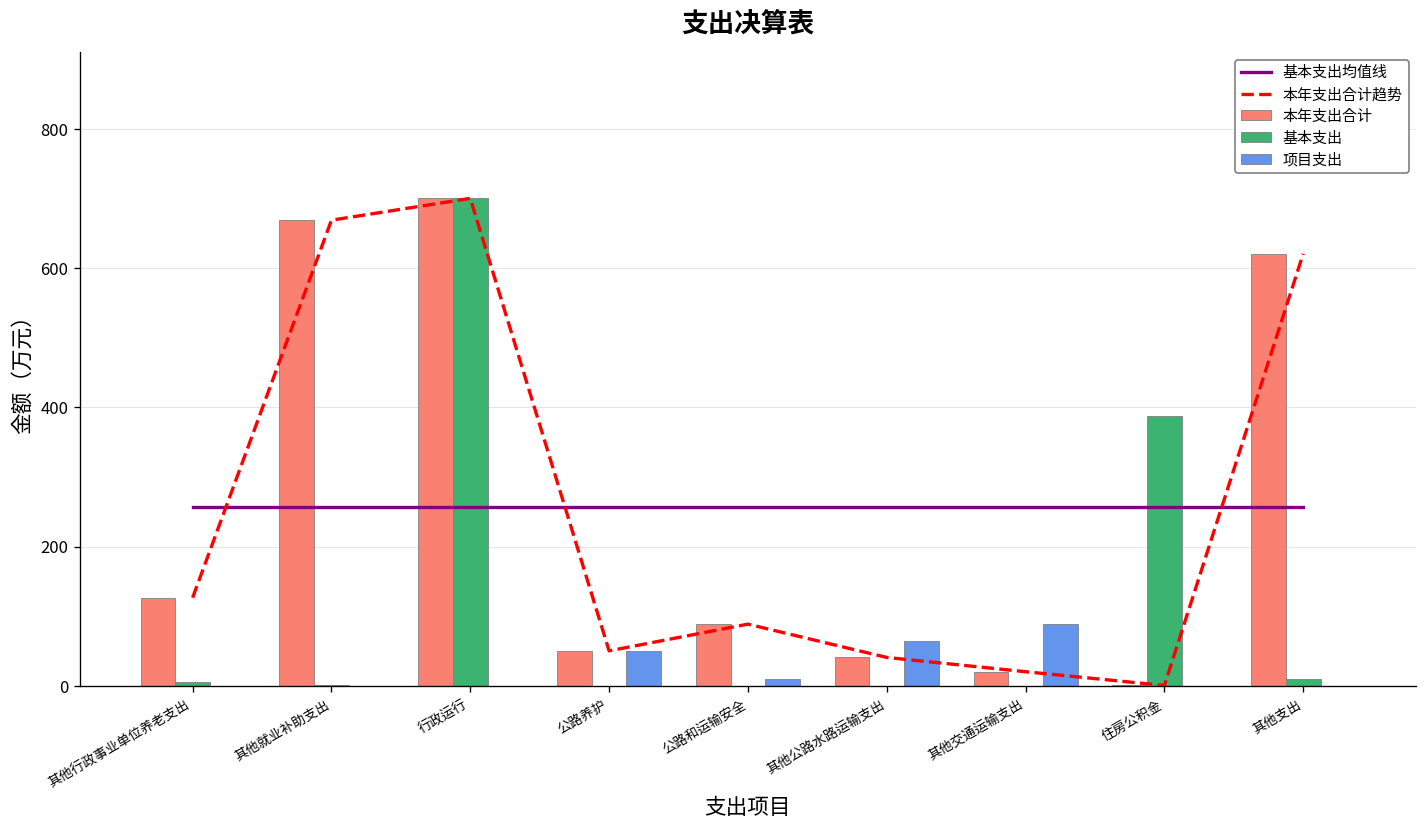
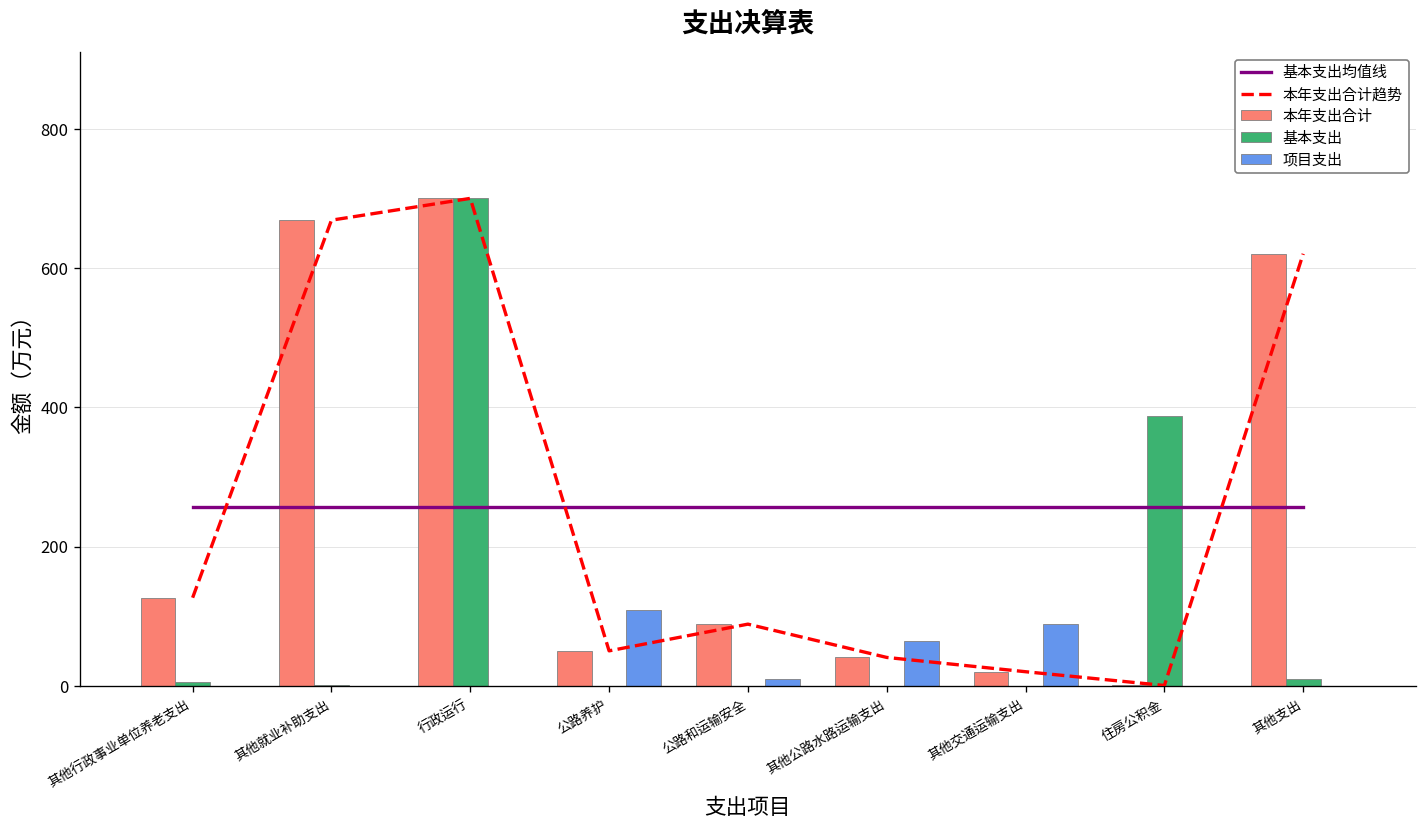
  {
    "本年支出合计": {
      "其他行政事业单位养老支出": 130,
      "其他就业补助支出": 670,
      "行政运行": 700,
      "公路养护": 50,
      "公路和运输安全": 90,
      "其他公路水路运输支出": 40,
      "其他交通运输支出": 20,
      "其他支出": 620
    },
    "基本支出均值线": {
      "其他行政事业单位养老支出": 260,
      "其他就业补助支出": 260,
      "行政运行": 260,
      "公路养护": 260,
      "公路和运输安全": 260,
      "其他公路水路运输支出": 260,
      "其他交通运输支出": 260,
      "住房公积金": 260,
      "其他支出": 260
    },
    "本年支出合计趋势": {
      "其他行政事业单位养老支出": 130,
      "其他就业补助支出": 670,
      "行政运行": 700,
      "公路养护": 50,
      "公路和运输安全": 90,
      "其他公路水路运输支出": 40,
      "其他交通运输支出": 20,
      "住房公积金": 0,
      "其他支出": 620
    },
    "基本支出": {
      "其他行政事业单位养老支出": 10,
      "行政运行": 700,
      "公路养护": 0,
      "公路和运输安全": 0,
      "其他公路水路运输支出": 0,
      "其他交通运输支出": 0,
      "住房公积金": 390,
      "其他支出": 10
    },
    "项目支出": {
      "其他行政事业单位养老支出": 0,
      "其他就业补助支出": 0,
      "行政运行": 0,
-     "公路养护": 50,
+     "公路养护": 110,
      "公路和运输安全": 10,
      "其他公路水路运输支出": 60,
      "其他交通运输支出": 90,
      "住房公积金": 0,
      "其他支出": 0
    }
  }
